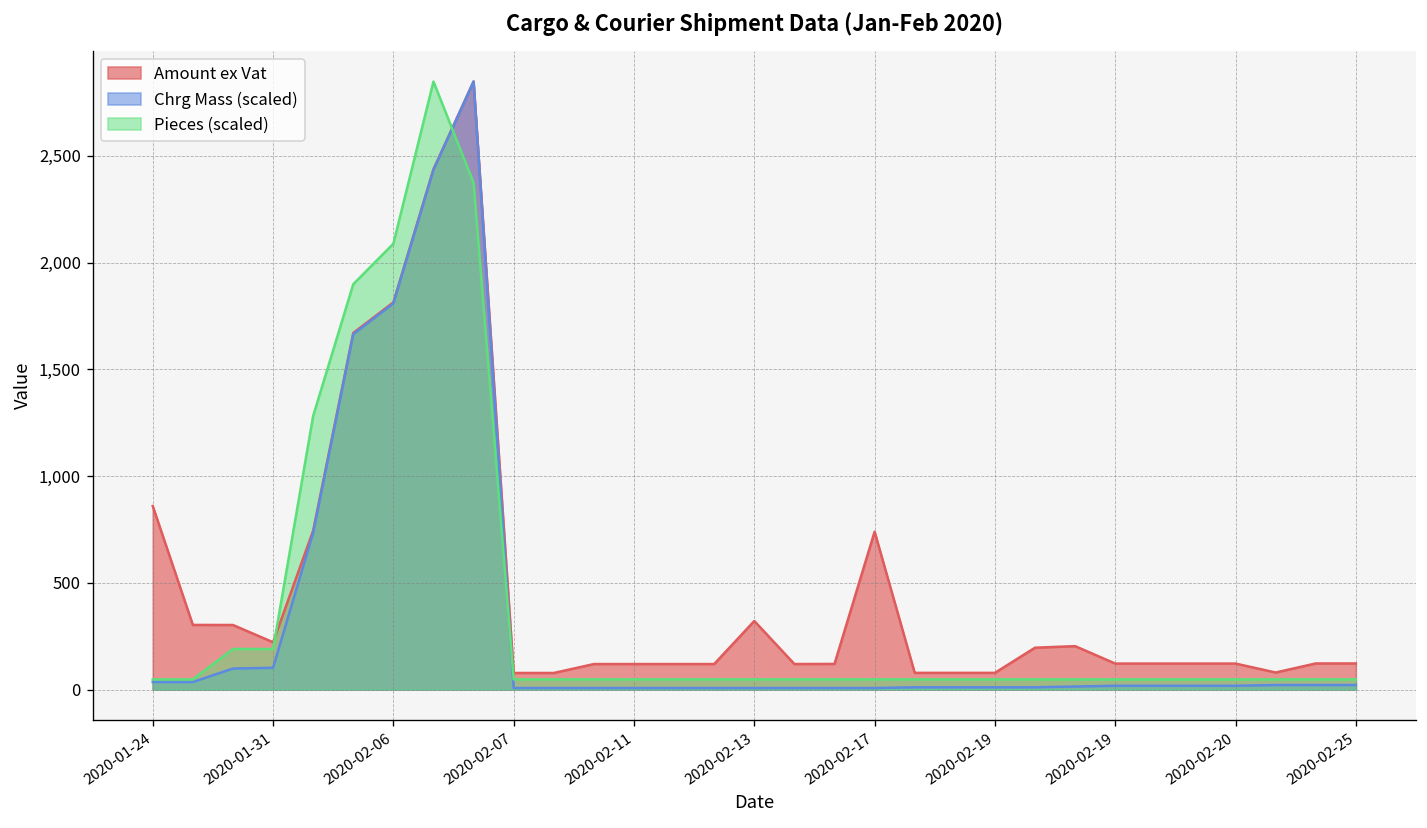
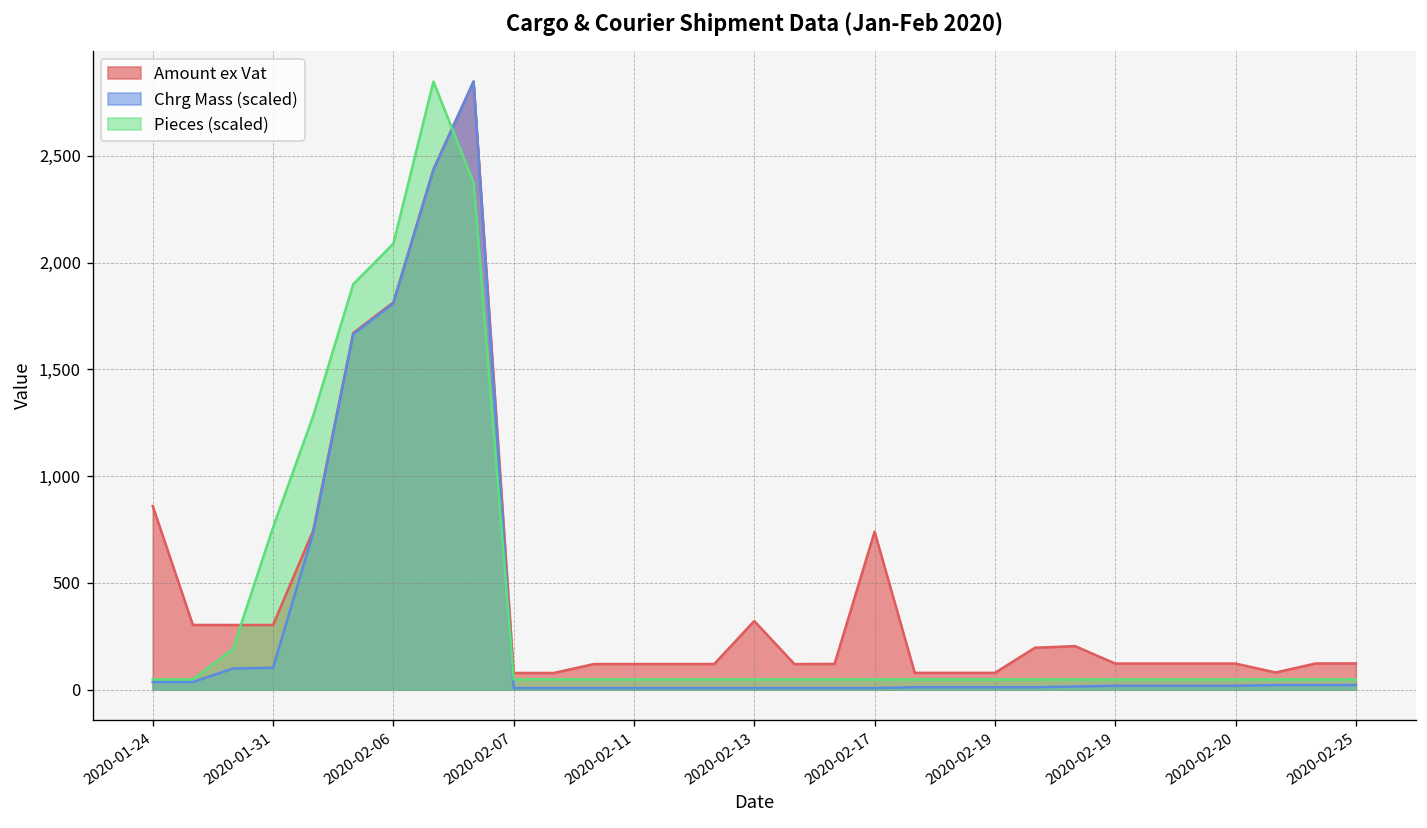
  {
    "Amount ex Vat": {
      "2020-01-24": 860,
-     "2020-01-31": 220,
+     "2020-01-31": 300,
      "2020-02-13": 320,
      "2020-02-17": 740
    },
    "Chrg Mass (scaled)": {
      "2020-01-31": 100,
      "2020-02-13": 10,
      "2020-02-17": 10
    },
    "Pieces (scaled)": {
-     "2020-01-31": 190,
+     "2020-01-31": 760,
      "2020-02-13": 50,
      "2020-02-17": 50
    }
  }
